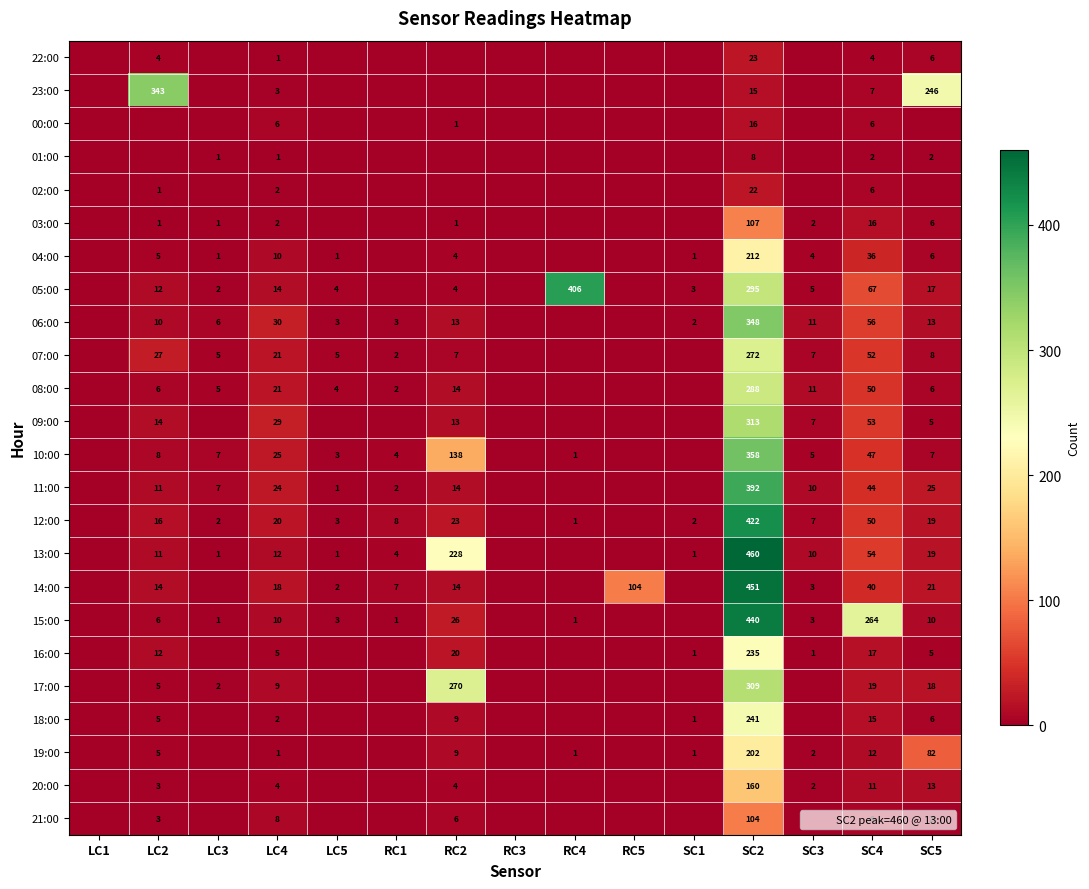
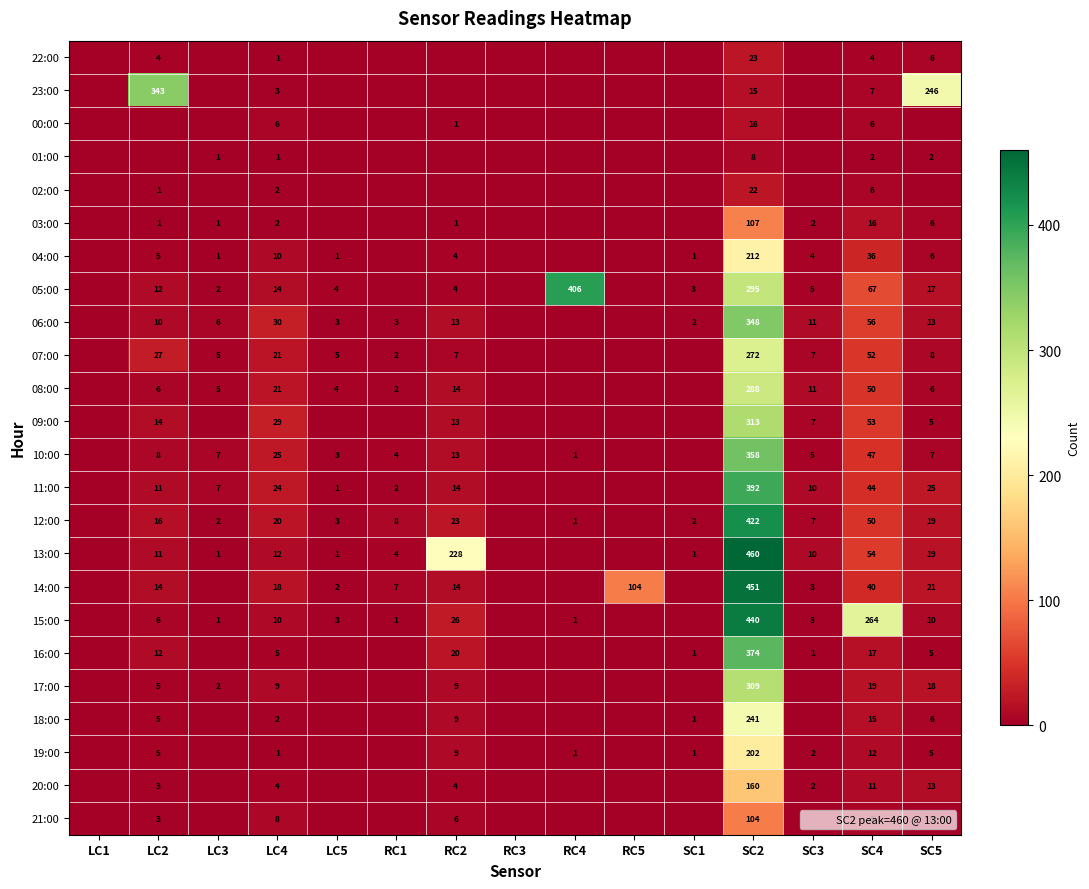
  {
    "22:00": {
      "LC2": 4,
      "LC4": 1,
      "SC2": 23,
      "SC4": 4,
      "SC5": 6
    },
    "23:00": {
      "LC2": 343,
      "LC4": 3,
      "SC2": 15,
      "SC4": 7,
      "SC5": 246
    },
    "00:00": {
      "LC4": 6,
      "RC2": 1,
      "SC2": 16,
      "SC4": 6
    },
    "01:00": {
      "LC3": 1,
      "LC4": 1,
      "SC2": 8,
      "SC4": 2,
      "SC5": 2
    },
    "02:00": {
      "LC2": 1,
      "LC4": 2,
      "SC2": 22,
      "SC4": 6
    },
    "03:00": {
      "LC2": 1,
      "LC3": 1,
      "LC4": 2,
      "RC2": 1,
      "SC2": 107,
      "SC3": 2,
      "SC4": 16,
      "SC5": 6
    },
    "04:00": {
      "LC2": 5,
      "LC3": 1,
      "LC4": 10,
      "LC5": 1,
      "RC2": 4,
      "SC1": 1,
      "SC2": 212,
      "SC3": 4,
      "SC4": 36,
      "SC5": 6
    },
    "05:00": {
      "LC2": 12,
      "LC3": 2,
      "LC4": 14,
      "LC5": 4,
      "RC2": 4,
      "RC4": 406,
      "SC1": 3,
      "SC2": 295,
      "SC3": 5,
      "SC4": 67,
      "SC5": 17
    },
    "06:00": {
      "LC2": 10,
      "LC3": 6,
      "LC4": 30,
      "LC5": 3,
      "RC1": 3,
      "RC2": 13,
      "SC1": 2,
      "SC2": 348,
      "SC3": 11,
      "SC4": 56,
      "SC5": 13
    },
    "07:00": {
      "LC2": 27,
      "LC3": 5,
      "LC4": 21,
      "LC5": 5,
      "RC1": 2,
      "RC2": 7,
      "SC2": 272,
      "SC3": 7,
      "SC4": 52,
      "SC5": 8
    },
    "08:00": {
      "LC2": 6,
      "LC3": 5,
      "LC4": 21,
      "LC5": 4,
      "RC1": 2,
      "RC2": 14,
      "SC2": 288,
      "SC3": 11,
      "SC4": 50,
      "SC5": 6
    },
    "09:00": {
      "LC2": 14,
      "LC4": 29,
      "RC2": 13,
      "SC2": 313,
      "SC3": 7,
      "SC4": 53,
      "SC5": 5
    },
    "10:00": {
      "LC2": 8,
      "LC3": 7,
      "LC4": 25,
      "LC5": 3,
      "RC1": 4,
-     "RC2": 138,
+     "RC2": 13,
      "RC4": 1,
      "SC2": 358,
      "SC3": 5,
      "SC4": 47,
      "SC5": 7
    },
    "11:00": {
      "LC2": 11,
      "LC3": 7,
      "LC4": 24,
      "LC5": 1,
      "RC1": 2,
      "RC2": 14,
      "SC2": 392,
      "SC3": 10,
      "SC4": 44,
      "SC5": 25
    },
    "12:00": {
      "LC2": 16,
      "LC3": 2,
      "LC4": 20,
      "LC5": 3,
      "RC1": 8,
      "RC2": 23,
      "RC4": 1,
      "SC1": 2,
      "SC2": 422,
      "SC3": 7,
      "SC4": 50,
      "SC5": 19
    },
    "13:00": {
      "LC2": 11,
      "LC3": 1,
      "LC4": 12,
      "LC5": 1,
      "RC1": 4,
      "RC2": 228,
      "SC1": 1,
      "SC2": 460,
      "SC3": 10,
      "SC4": 54,
      "SC5": 19
    },
    "14:00": {
      "LC2": 14,
      "LC4": 18,
      "LC5": 2,
      "RC1": 7,
      "RC2": 14,
      "RC5": 104,
      "SC2": 451,
      "SC3": 3,
      "SC4": 40,
      "SC5": 21
    },
    "15:00": {
      "LC2": 6,
      "LC3": 1,
      "LC4": 10,
      "LC5": 3,
      "RC1": 1,
      "RC2": 26,
      "RC4": 1,
      "SC2": 440,
      "SC3": 3,
      "SC4": 264,
      "SC5": 10
    },
    "16:00": {
      "LC2": 12,
      "LC4": 5,
      "RC2": 20,
      "SC1": 1,
-     "SC2": 235,
+     "SC2": 374,
      "SC3": 1,
      "SC4": 17,
      "SC5": 5
    },
    "17:00": {
      "LC2": 5,
      "LC3": 2,
      "LC4": 9,
-     "RC2": 270,
+     "RC2": 9,
      "SC2": 309,
      "SC4": 19,
      "SC5": 18
    },
    "18:00": {
      "LC2": 5,
      "LC4": 2,
      "RC2": 9,
      "SC1": 1,
      "SC2": 241,
      "SC4": 15,
      "SC5": 6
    },
    "19:00": {
      "LC2": 5,
      "LC4": 1,
      "RC2": 9,
      "RC4": 1,
      "SC1": 1,
      "SC2": 202,
      "SC3": 2,
      "SC4": 12,
-     "SC5": 82
+     "SC5": 5
    },
    "20:00": {
      "LC2": 3,
      "LC4": 4,
      "RC2": 4,
      "SC2": 160,
      "SC3": 2,
      "SC4": 11,
      "SC5": 13
    },
    "21:00": {
      "LC2": 3,
      "LC4": 8,
      "RC2": 6,
      "SC2": 104
    }
  }
